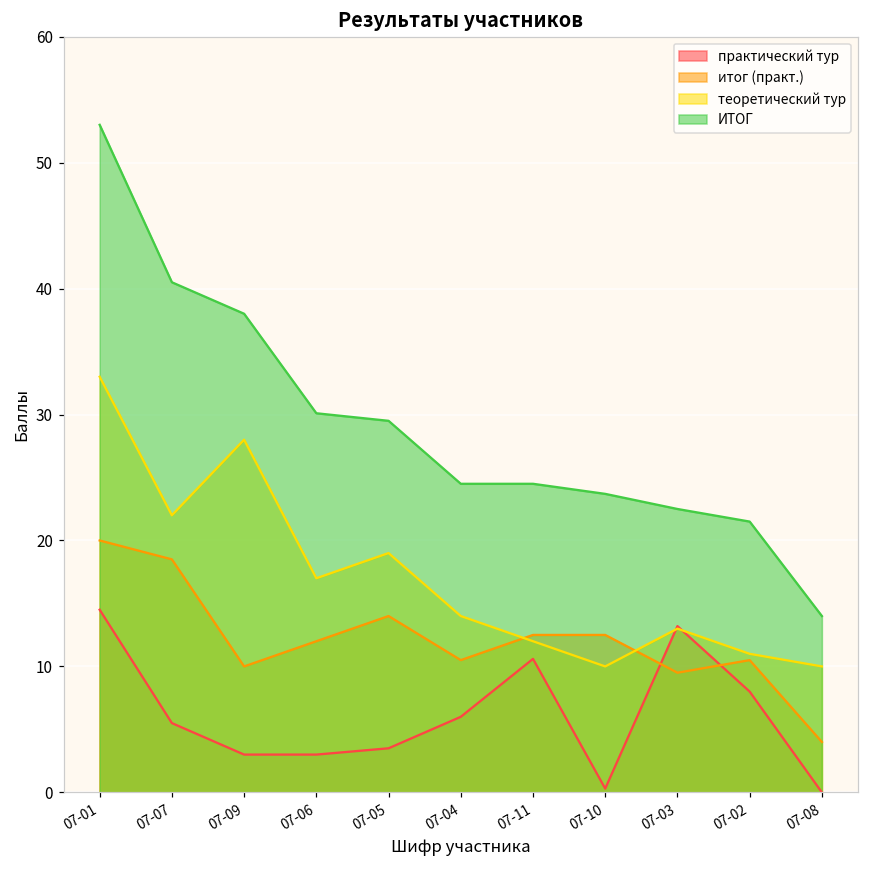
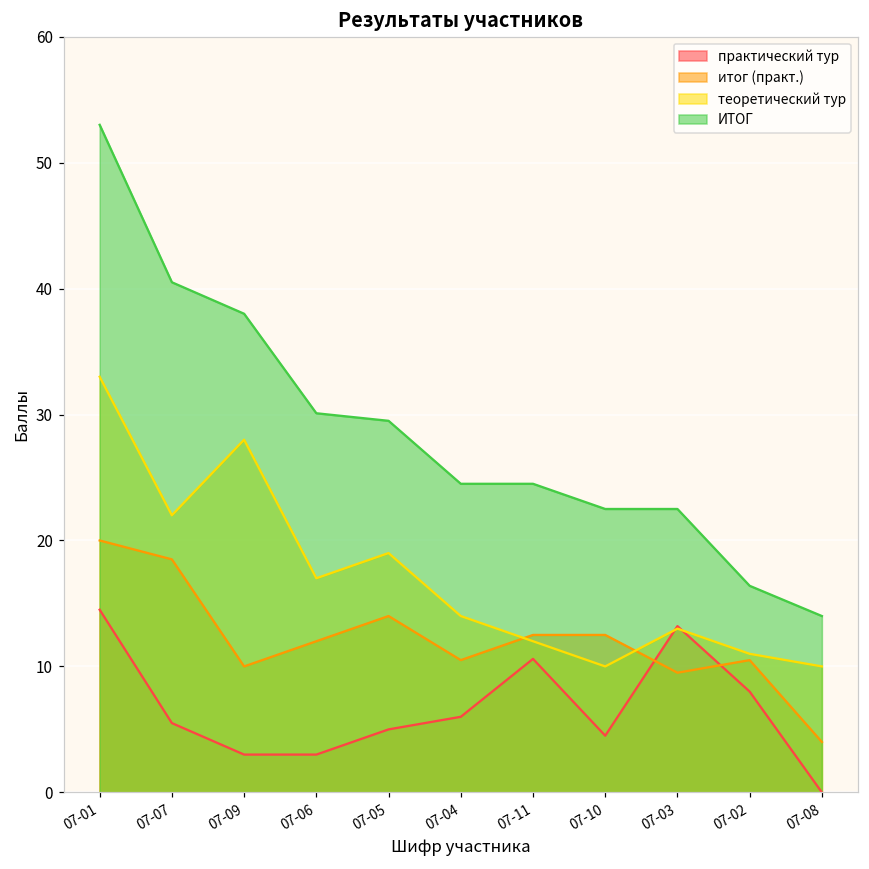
  {
    "практический тур": {
      "07-01": 14.5,
      "07-07": 5.5,
      "07-09": 3.0,
      "07-06": 3.0,
-     "07-05": 3.5,
+     "07-05": 5.0,
      "07-04": 6.0,
      "07-11": 10.6,
-     "07-10": 0.3,
+     "07-10": 4.5,
      "07-02": 8.0,
      "07-08": 0.0
    },
    "ИТОГ": {
      "07-01": 53.0,
      "07-07": 40.5,
      "07-09": 38.0,
      "07-06": 30.1,
      "07-05": 29.5,
      "07-04": 24.5,
      "07-11": 24.5,
-     "07-10": 23.7,
+     "07-10": 22.5,
      "07-03": 22.5,
-     "07-02": 21.5,
+     "07-02": 16.4,
      "07-08": 14.0
    }
  }
